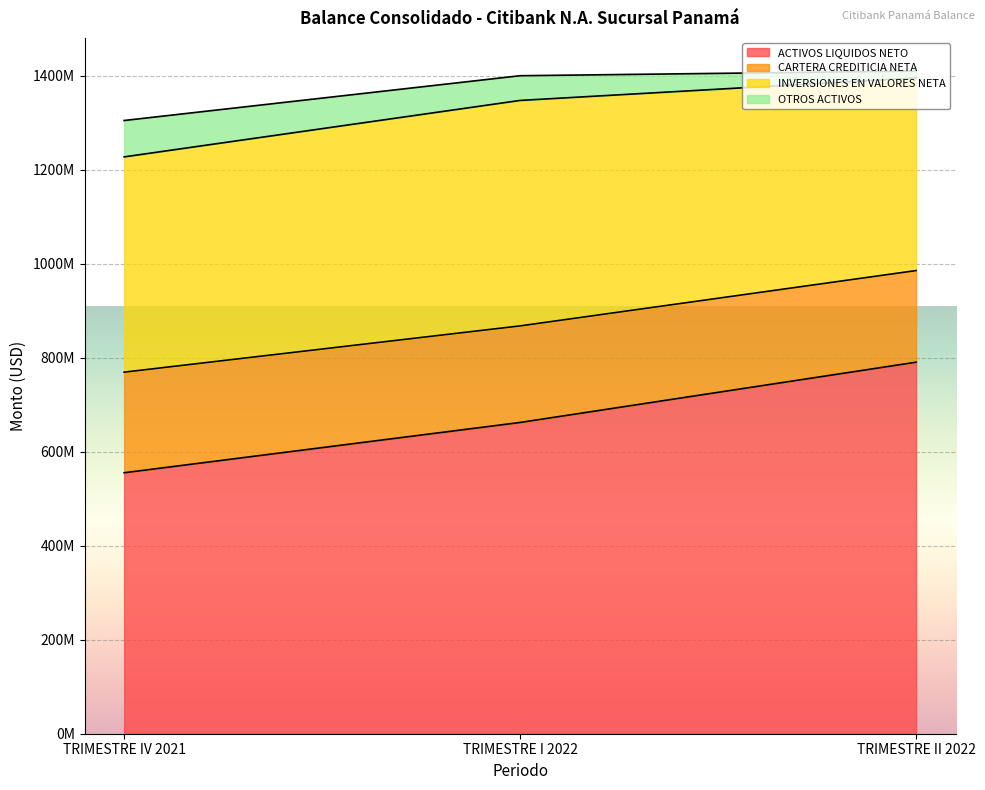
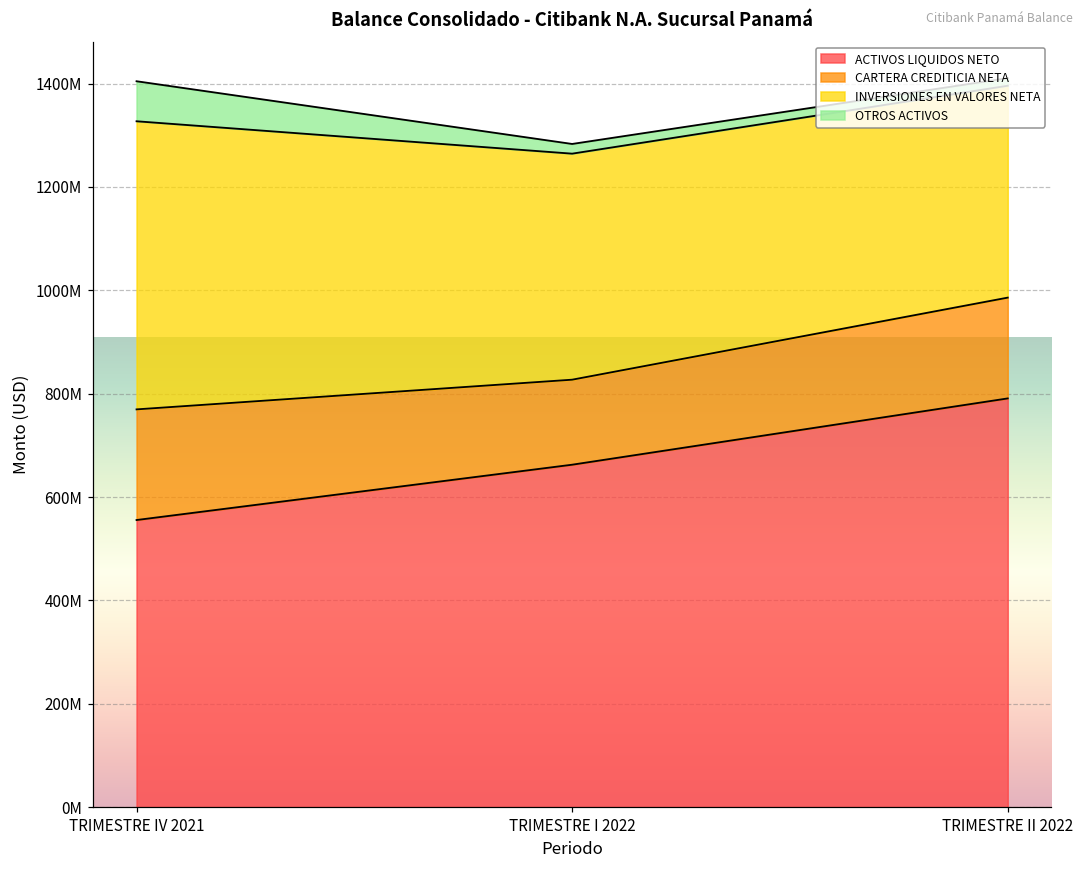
  {
    "ACTIVOS LIQUIDOS NETO": {
      "TRIMESTRE IV 2021": 560000000,
      "TRIMESTRE I 2022": 660000000,
      "TRIMESTRE II 2022": 790000000
    },
    "CARTERA CREDITICIA NETA": {
      "TRIMESTRE IV 2021": 210000000,
-     "TRIMESTRE I 2022": 210000000,
+     "TRIMESTRE I 2022": 160000000,
      "TRIMESTRE II 2022": 200000000
    },
    "INVERSIONES EN VALORES NETA": {
-     "TRIMESTRE IV 2021": 460000000,
-     "TRIMESTRE I 2022": 480000000
+     "TRIMESTRE IV 2021": 560000000,
+     "TRIMESTRE I 2022": 440000000
    },
    "OTROS ACTIVOS": {
      "TRIMESTRE IV 2021": 80000000,
-     "TRIMESTRE I 2022": 50000000
+     "TRIMESTRE I 2022": 20000000
    }
  }
